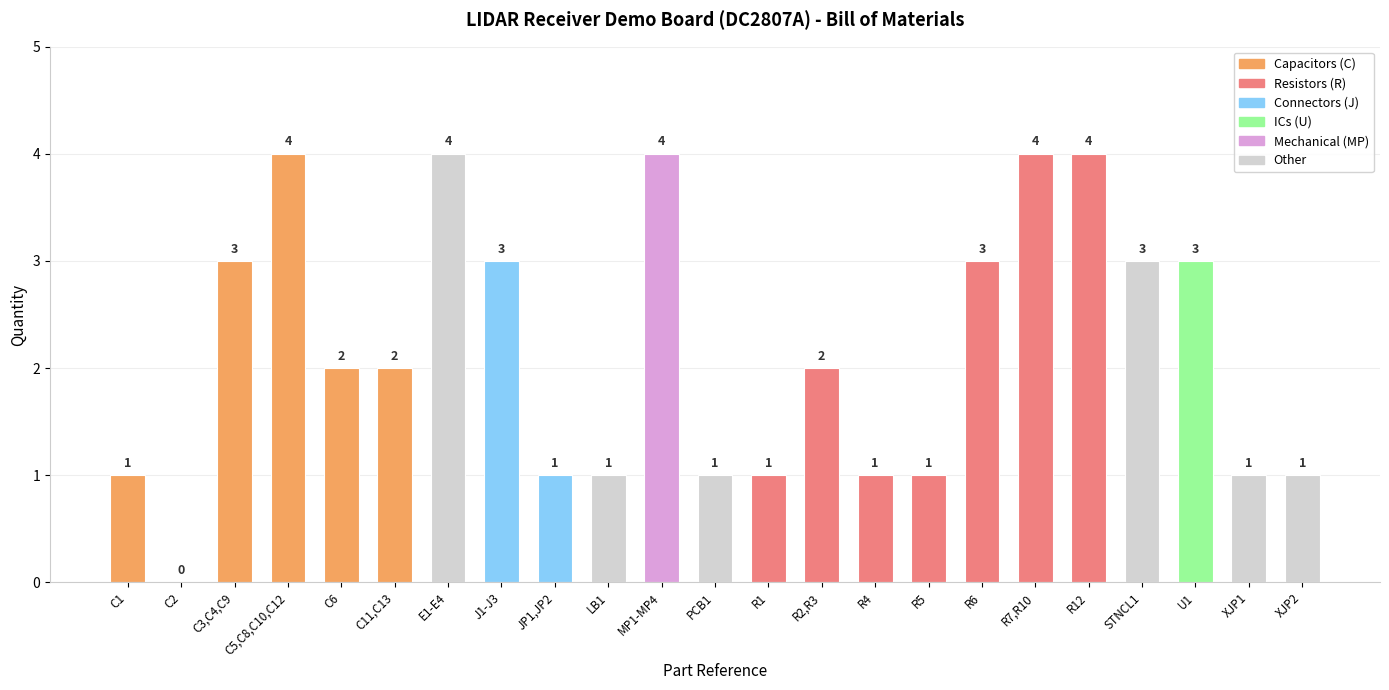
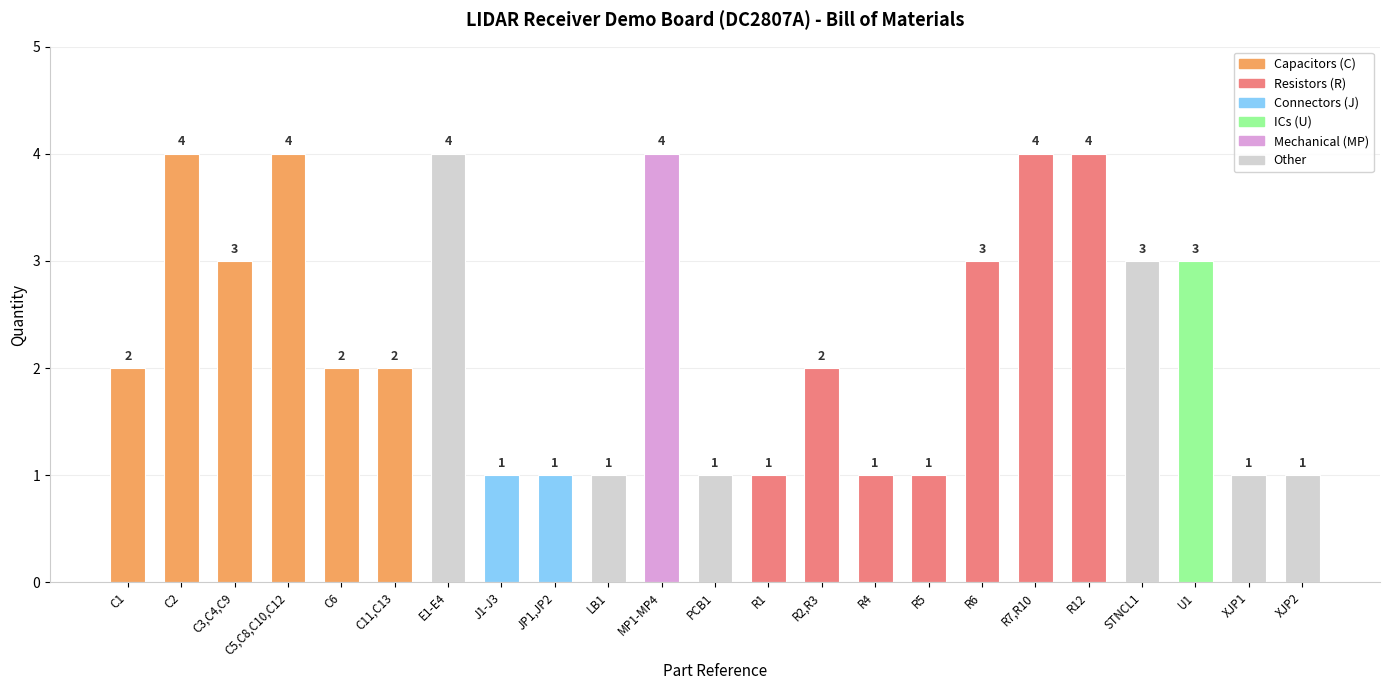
  {
-   "C1": 1,
-   "C2": 0,
+   "C1": 2,
+   "C2": 4,
    "C3,C4,C9": 3,
    "C5,C8,C10,C12": 4,
    "C6": 2,
    "C11,C13": 2,
    "E1-E4": 4,
-   "J1-J3": 3,
+   "J1-J3": 1,
    "JP1,JP2": 1,
    "LB1": 1,
    "MP1-MP4": 4,
    "PCB1": 1,
    "R1": 1,
    "R2,R3": 2,
    "R4": 1,
    "R5": 1,
    "R6": 3,
    "R7,R10": 4,
    "R12": 4,
    "STNCL1": 3,
    "U1": 3,
    "XJP1": 1,
    "XJP2": 1
  }
